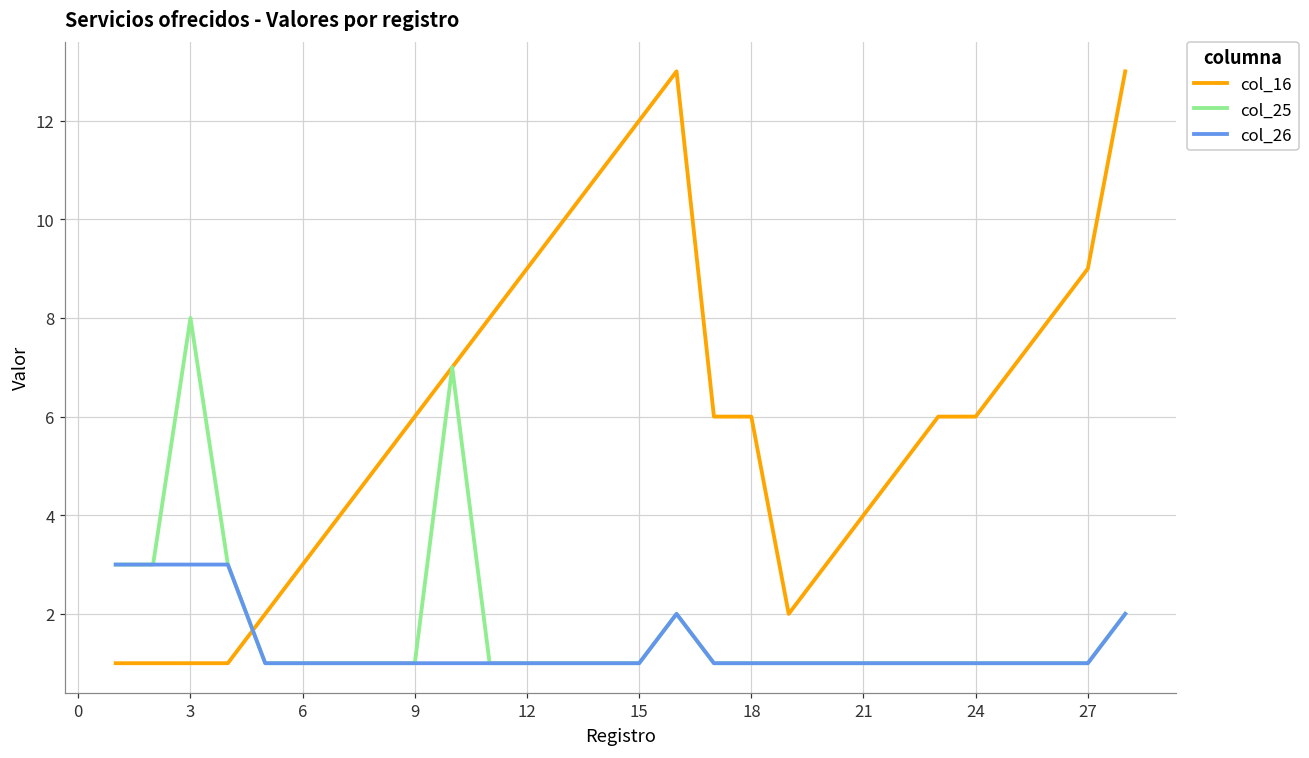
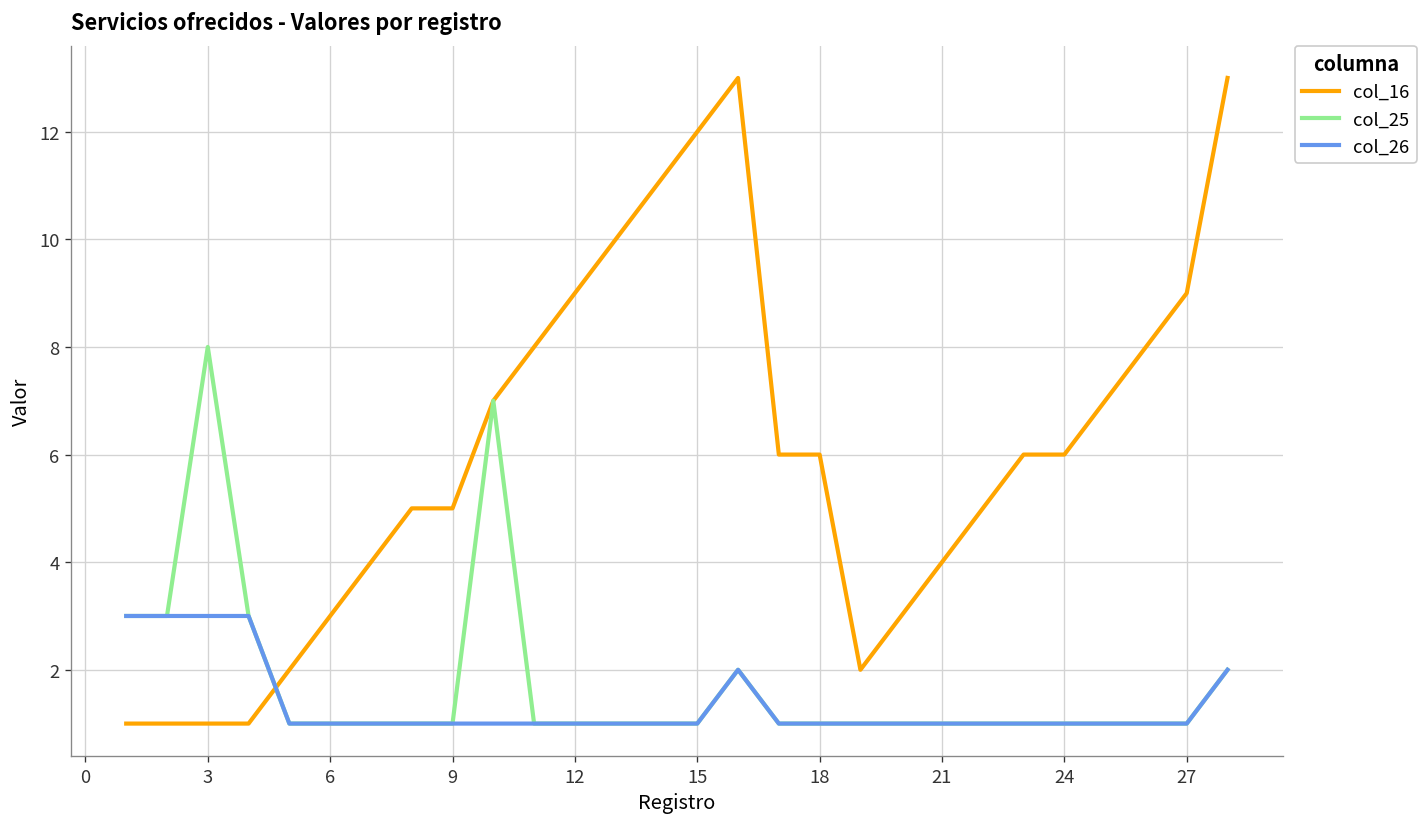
  {
    "col_16": {
      "3": 1,
      "6": 3,
-     "9": 6,
+     "9": 5,
      "12": 9,
      "15": 12,
      "18": 6,
      "21": 4,
      "24": 6,
      "27": 9
    },
    "col_25": {
      "3": 8
    },
    "col_26": {
      "3": 3
    }
  }
